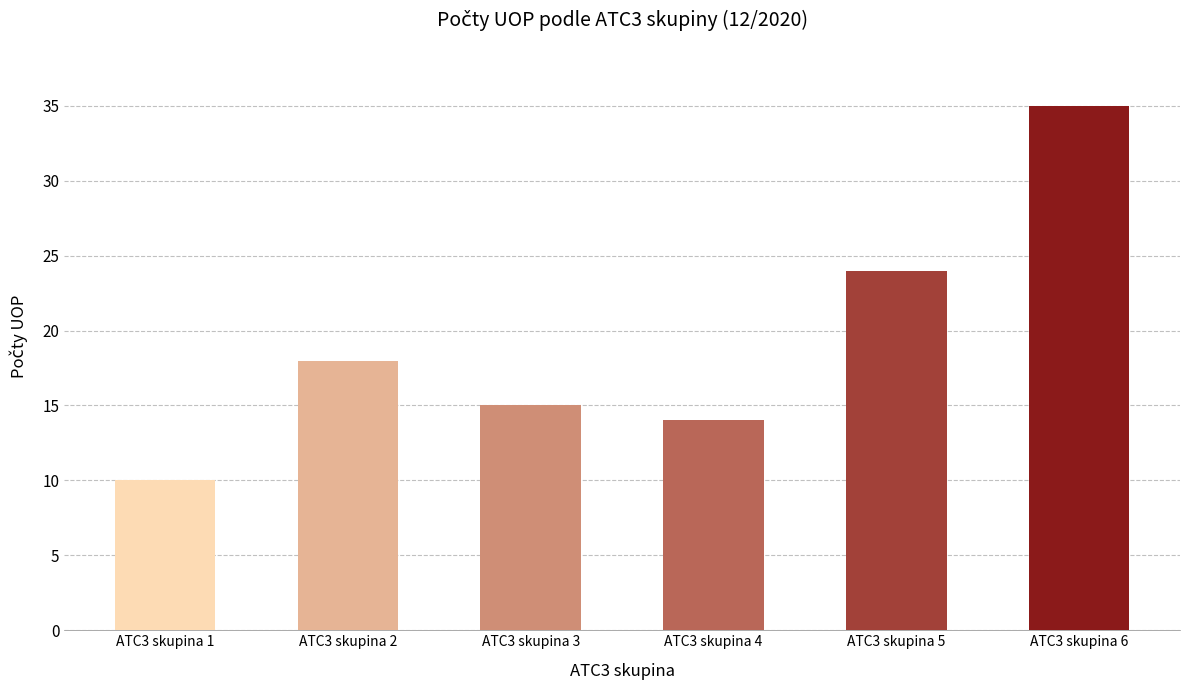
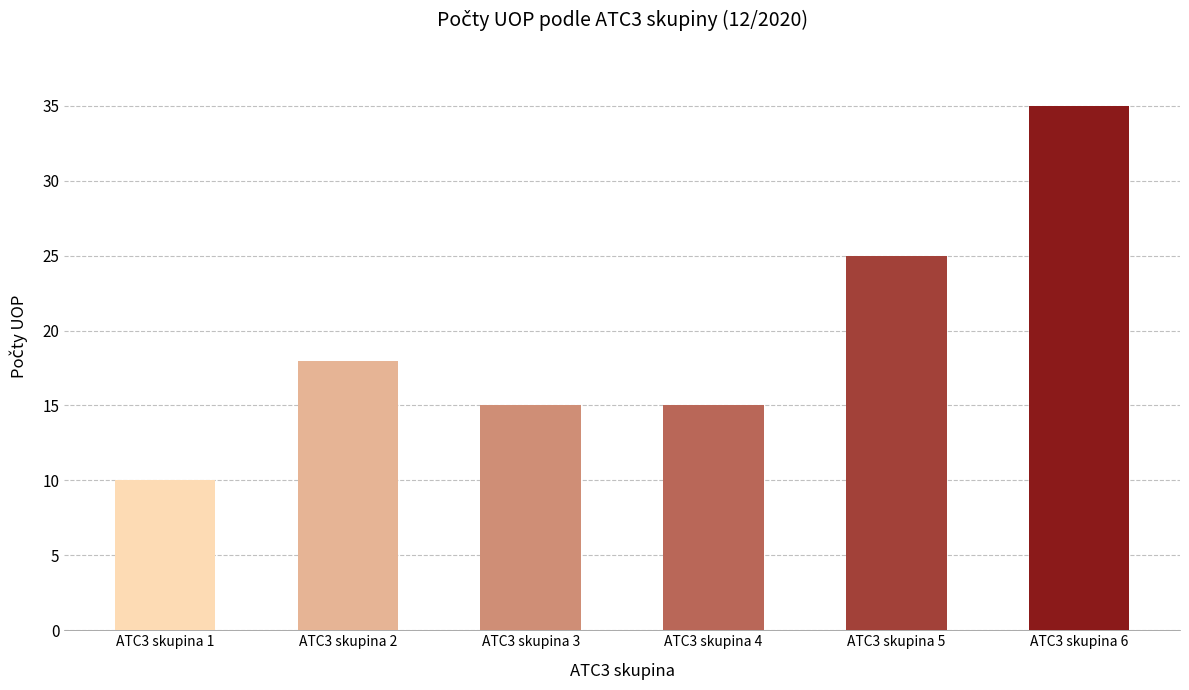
  {
    "ATC3 skupina 1": 10,
    "ATC3 skupina 2": 18,
    "ATC3 skupina 3": 15,
-   "ATC3 skupina 4": 14,
-   "ATC3 skupina 5": 24,
+   "ATC3 skupina 4": 15,
+   "ATC3 skupina 5": 25,
    "ATC3 skupina 6": 35
  }
